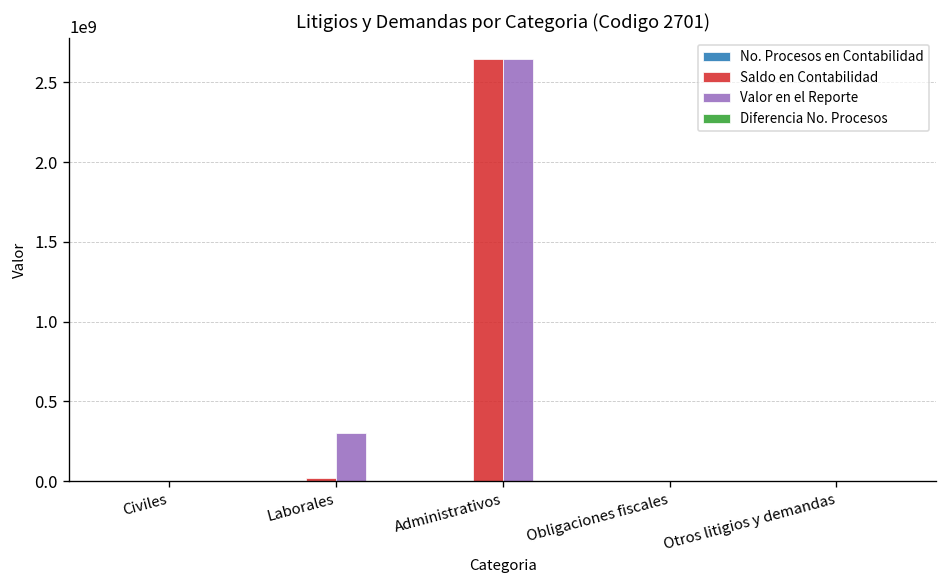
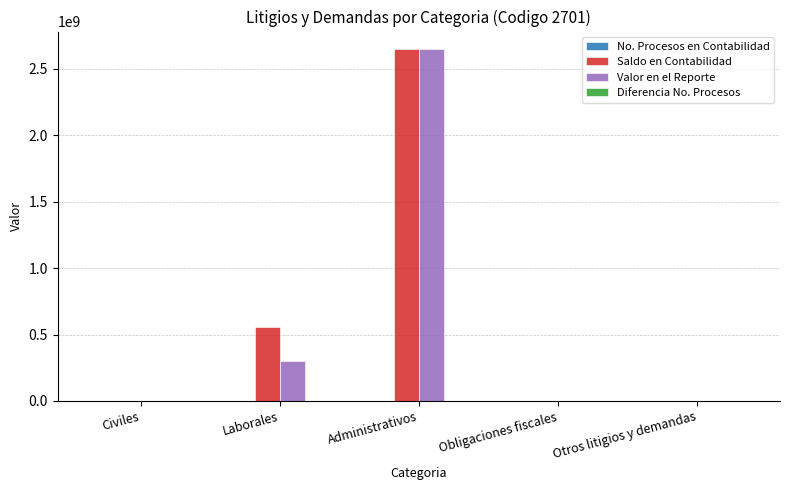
  {
    "No. Procesos en Contabilidad": {
      "Civiles": 0,
      "Obligaciones fiscales": 0,
      "Otros litigios y demandas": 0
    },
    "Saldo en Contabilidad": {
      "Civiles": 0,
-     "Laborales": 20000000,
+     "Laborales": 560000000,
      "Administrativos": 2650000000,
      "Obligaciones fiscales": 0,
      "Otros litigios y demandas": 0
    },
    "Valor en el Reporte": {
      "Civiles": 0,
      "Laborales": 300000000,
      "Administrativos": 2650000000,
      "Obligaciones fiscales": 0,
      "Otros litigios y demandas": 0
    },
    "Diferencia No. Procesos": {
      "Civiles": 0,
      "Laborales": 0,
      "Administrativos": 0,
      "Obligaciones fiscales": 0
    }
  }
